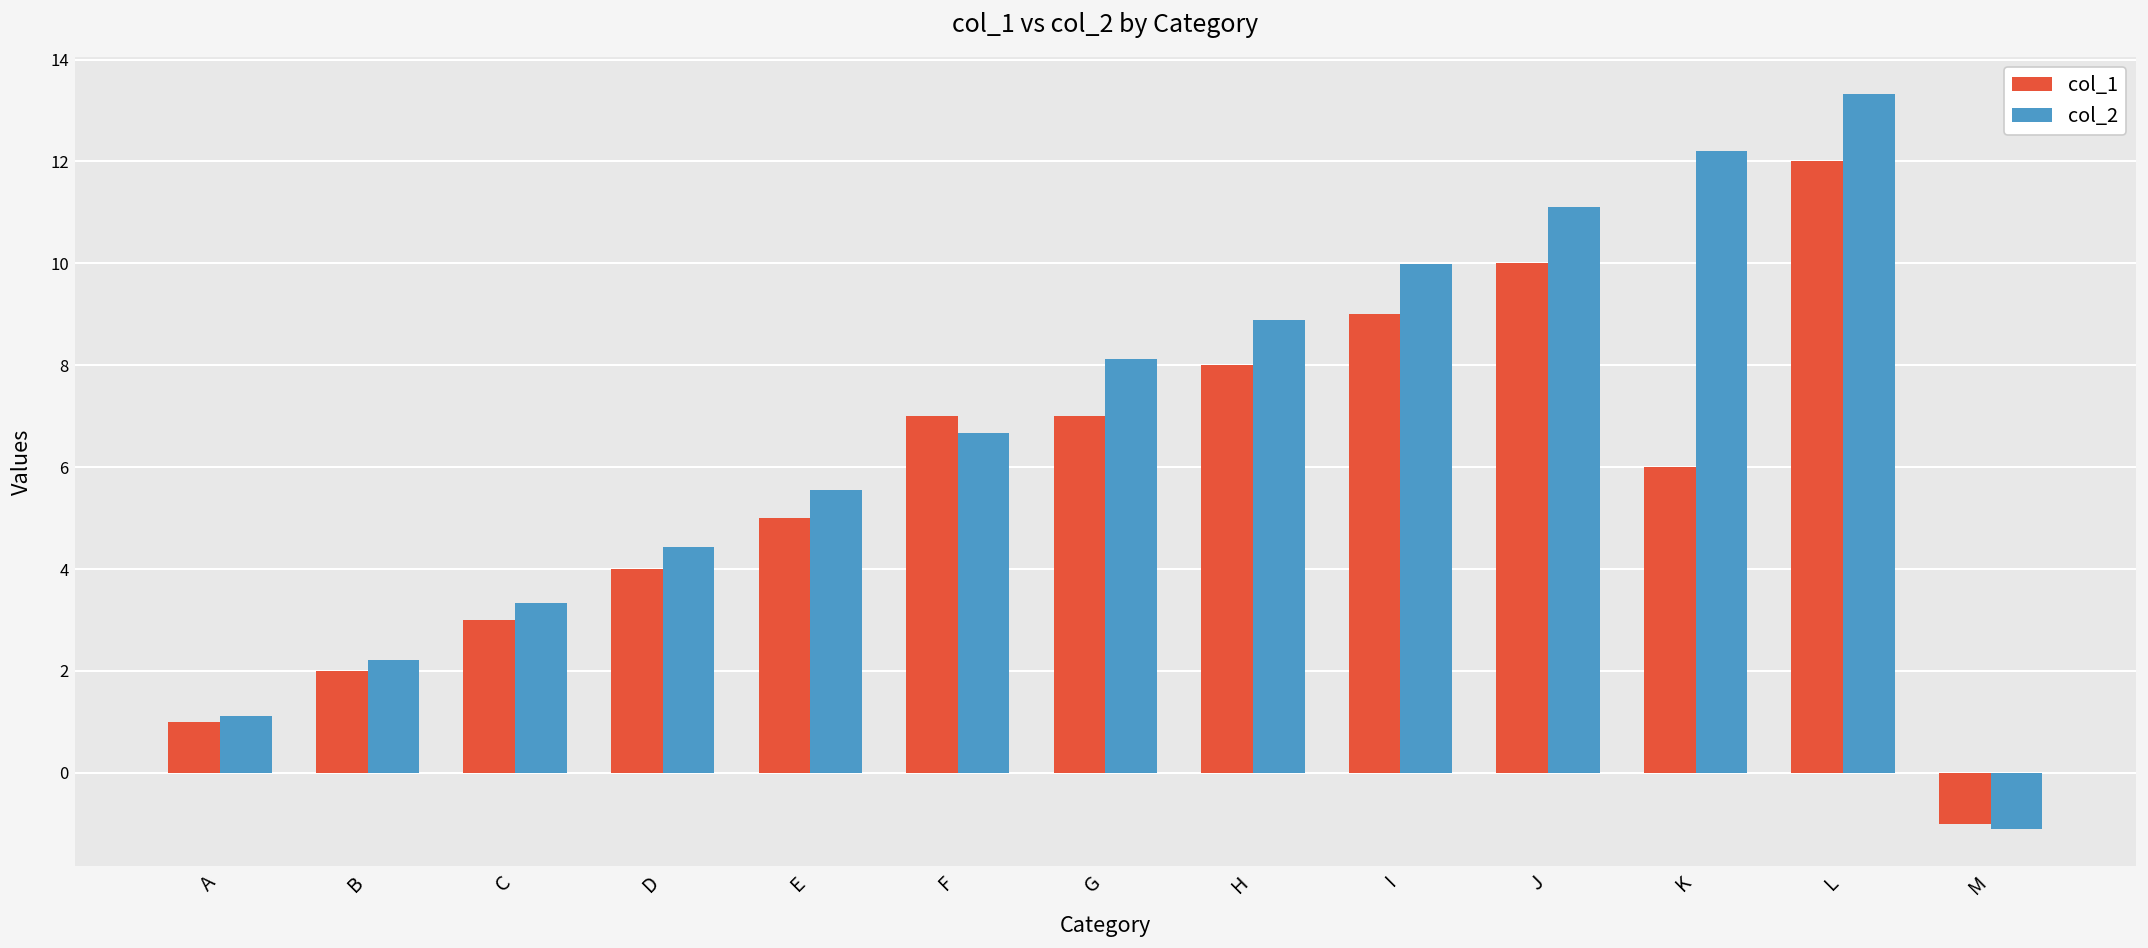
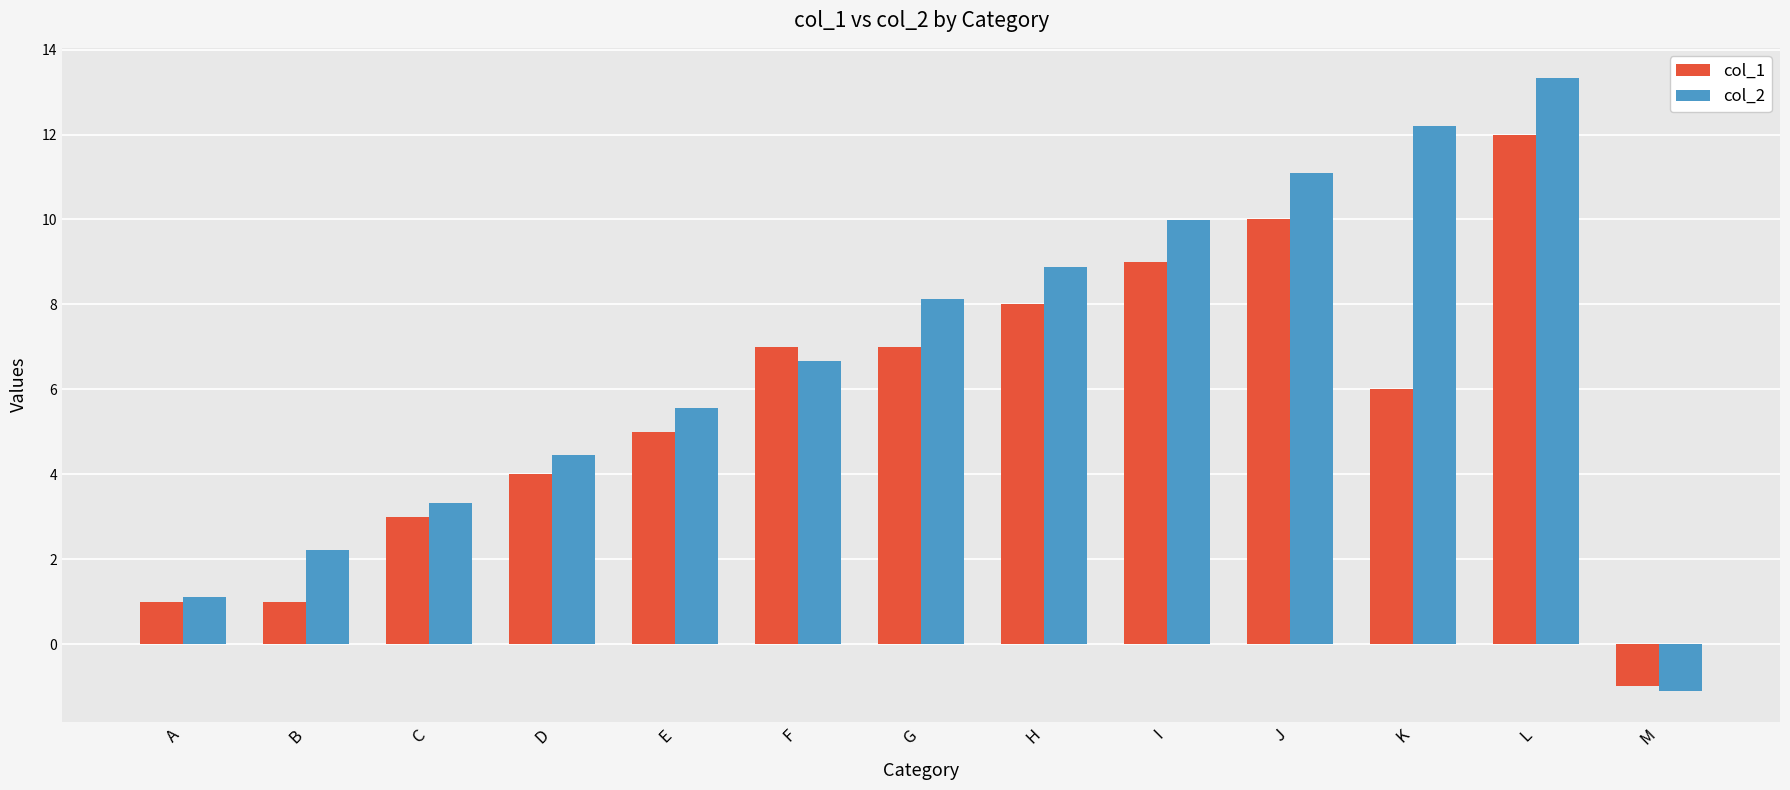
  {
    "col_1": {
      "A": 1,
-     "B": 2,
+     "B": 1,
      "C": 3,
      "D": 4,
      "E": 5,
      "F": 7,
      "G": 7,
      "H": 8,
      "I": 9,
      "J": 10,
      "K": 6,
      "L": 12,
      "M": -1
    },
    "col_2": {
      "A": 1.1,
      "B": 2.2,
      "C": 3.3,
      "D": 4.4,
      "E": 5.6,
      "F": 6.7,
      "G": 8.1,
      "H": 8.9,
      "I": 10,
      "J": 11.1,
      "K": 12.2,
      "L": 13.3,
      "M": -1.1
    }
  }
